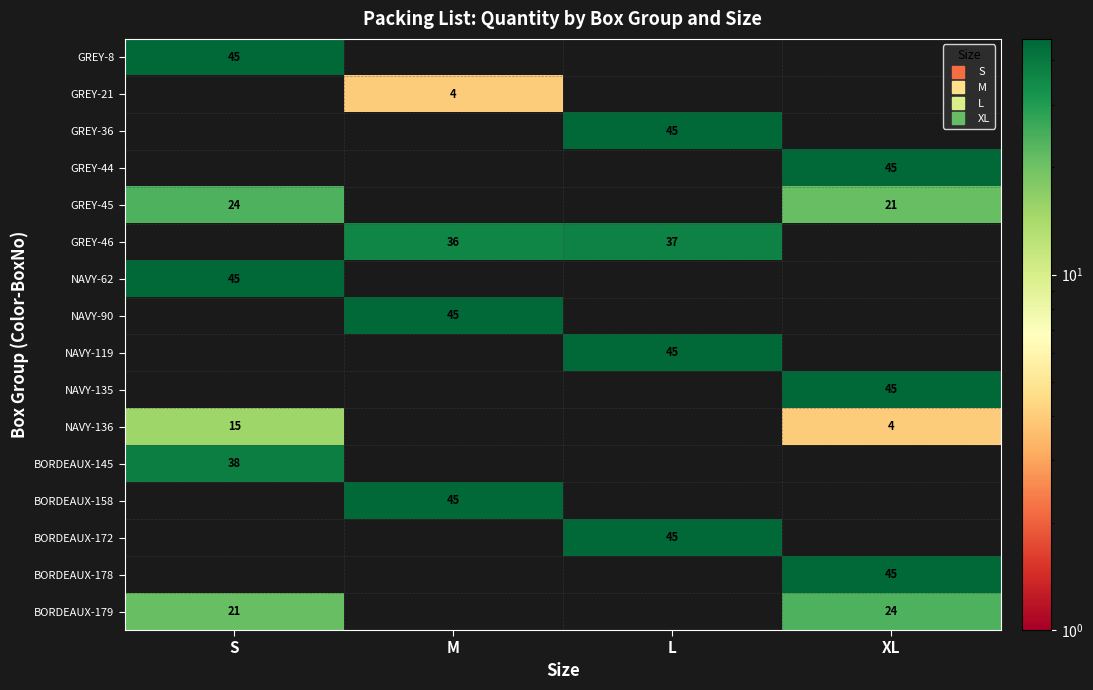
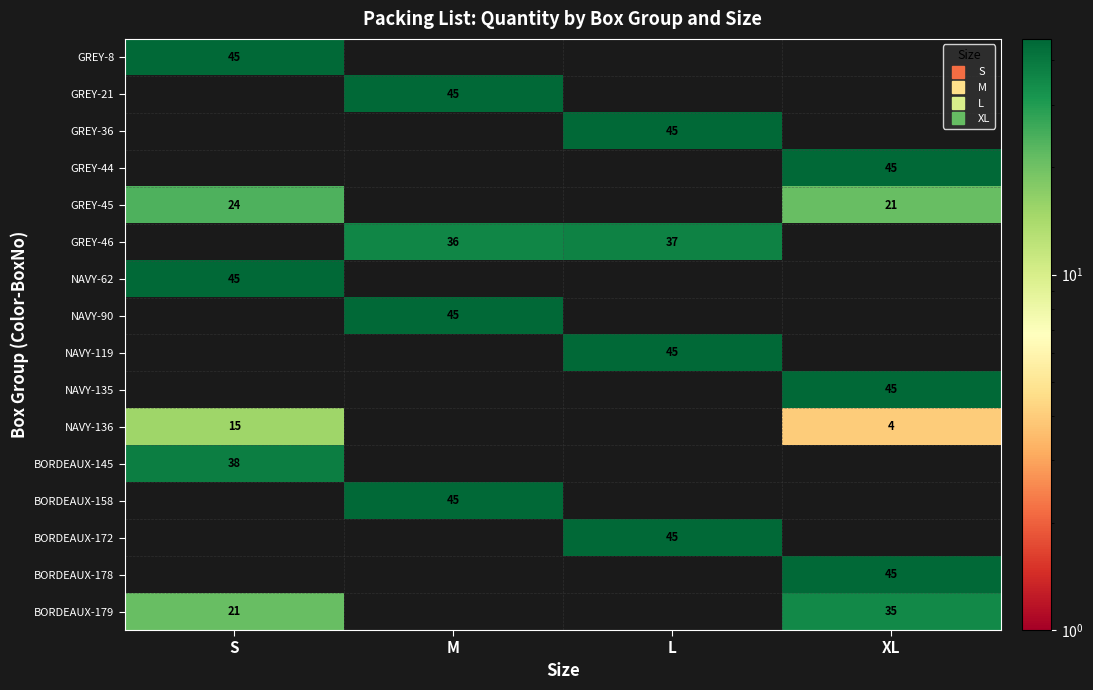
  {
    "GREY-8": {
      "S": 45
    },
    "GREY-21": {
-     "M": 4
+     "M": 45
    },
    "GREY-36": {
      "L": 45
    },
    "GREY-44": {
      "XL": 45
    },
    "GREY-45": {
      "S": 24,
      "XL": 21
    },
    "GREY-46": {
      "M": 36,
      "L": 37
    },
    "NAVY-62": {
      "S": 45
    },
    "NAVY-90": {
      "M": 45
    },
    "NAVY-119": {
      "L": 45
    },
    "NAVY-135": {
      "XL": 45
    },
    "NAVY-136": {
      "S": 15,
      "XL": 4
    },
    "BORDEAUX-145": {
      "S": 38
    },
    "BORDEAUX-158": {
      "M": 45
    },
    "BORDEAUX-172": {
      "L": 45
    },
    "BORDEAUX-178": {
      "XL": 45
    },
    "BORDEAUX-179": {
      "S": 21,
-     "XL": 24
+     "XL": 35
    }
  }
